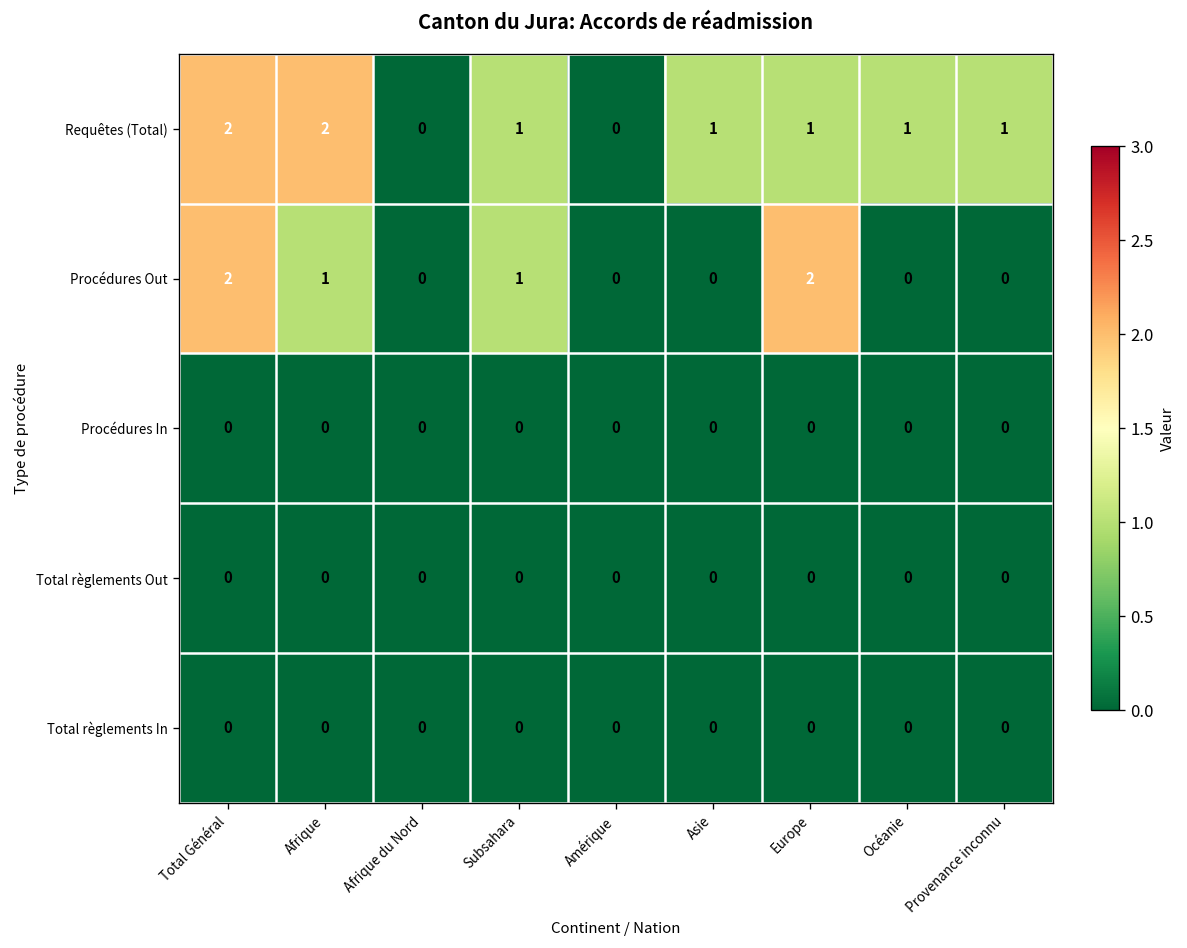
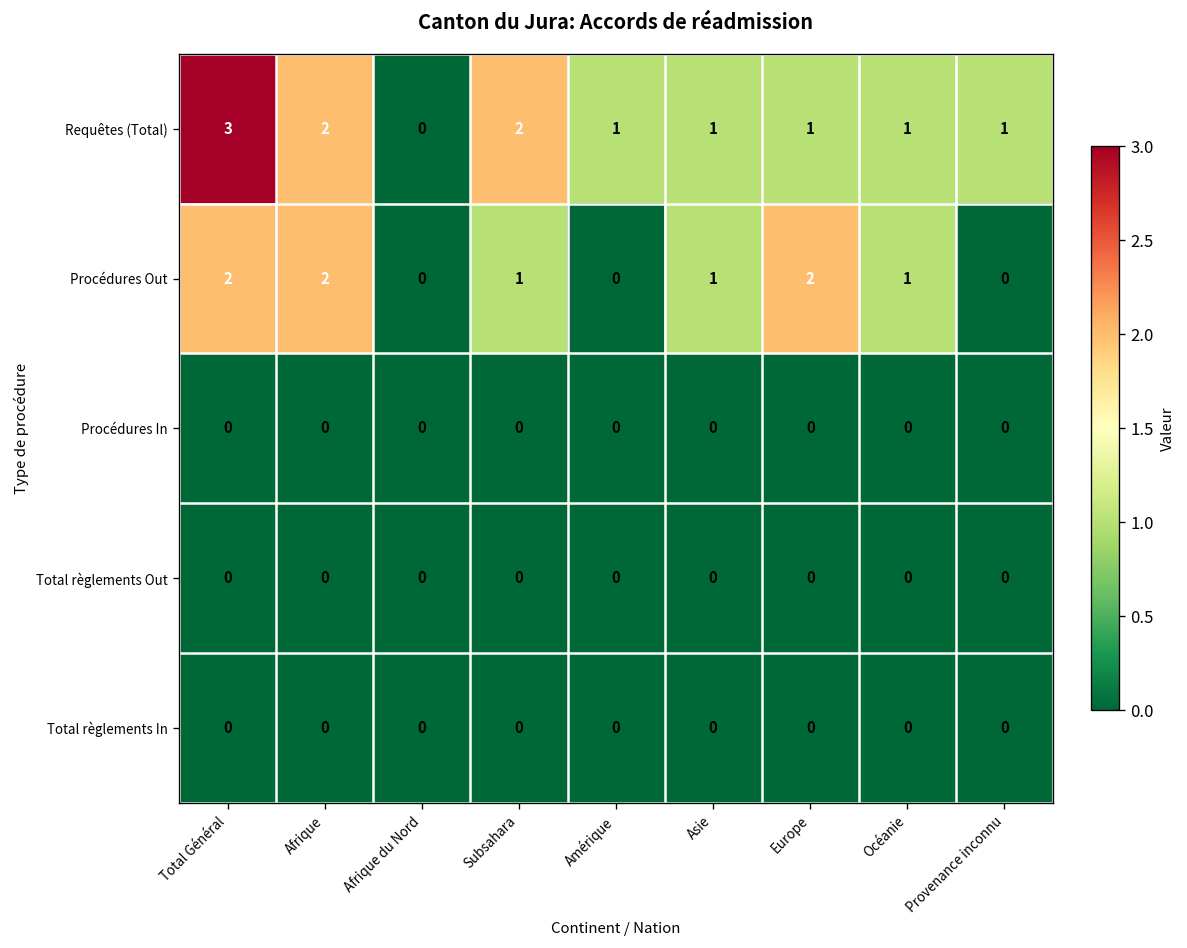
  {
    "Requêtes (Total)": {
-     "Total Général": 2,
+     "Total Général": 3,
      "Afrique": 2,
      "Afrique du Nord": 0,
-     "Subsahara": 1,
-     "Amérique": 0,
+     "Subsahara": 2,
+     "Amérique": 1,
      "Asie": 1,
      "Europe": 1,
      "Océanie": 1,
      "Provenance inconnu": 1
    },
    "Procédures Out": {
      "Total Général": 2,
-     "Afrique": 1,
+     "Afrique": 2,
      "Afrique du Nord": 0,
      "Subsahara": 1,
      "Amérique": 0,
-     "Asie": 0,
+     "Asie": 1,
      "Europe": 2,
-     "Océanie": 0,
+     "Océanie": 1,
      "Provenance inconnu": 0
    },
    "Procédures In": {
      "Total Général": 0,
      "Afrique": 0,
      "Afrique du Nord": 0,
      "Subsahara": 0,
      "Amérique": 0,
      "Asie": 0,
      "Europe": 0,
      "Océanie": 0,
      "Provenance inconnu": 0
    },
    "Total règlements Out": {
      "Total Général": 0,
      "Afrique": 0,
      "Afrique du Nord": 0,
      "Subsahara": 0,
      "Amérique": 0,
      "Asie": 0,
      "Europe": 0,
      "Océanie": 0,
      "Provenance inconnu": 0
    },
    "Total règlements In": {
      "Total Général": 0,
      "Afrique": 0,
      "Afrique du Nord": 0,
      "Subsahara": 0,
      "Amérique": 0,
      "Asie": 0,
      "Europe": 0,
      "Océanie": 0,
      "Provenance inconnu": 0
    }
  }
